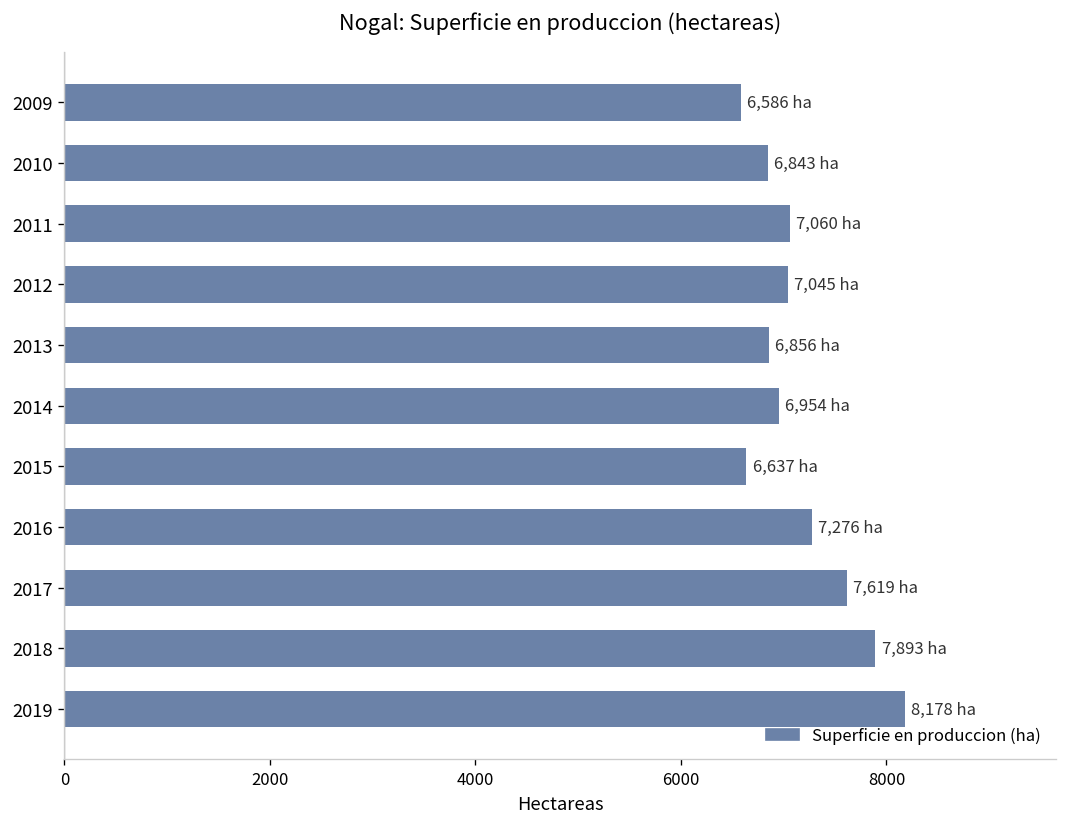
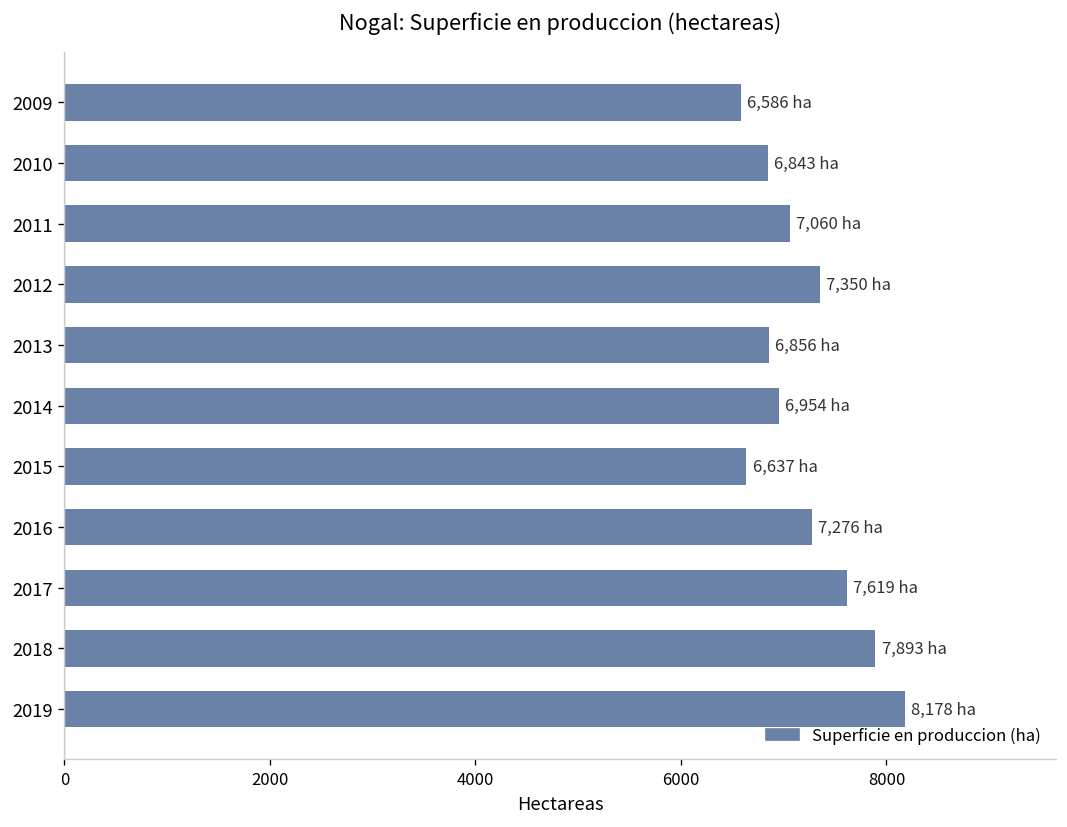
  {
    "2009": "6,586",
    "2010": "6,843",
    "2011": "7,060",
-   "2012": "7,045",
+   "2012": "7,350",
    "2013": "6,856",
    "2014": "6,954",
    "2015": "6,637",
    "2016": "7,276",
    "2017": "7,619",
    "2018": "7,893",
    "2019": "8,178"
  }
